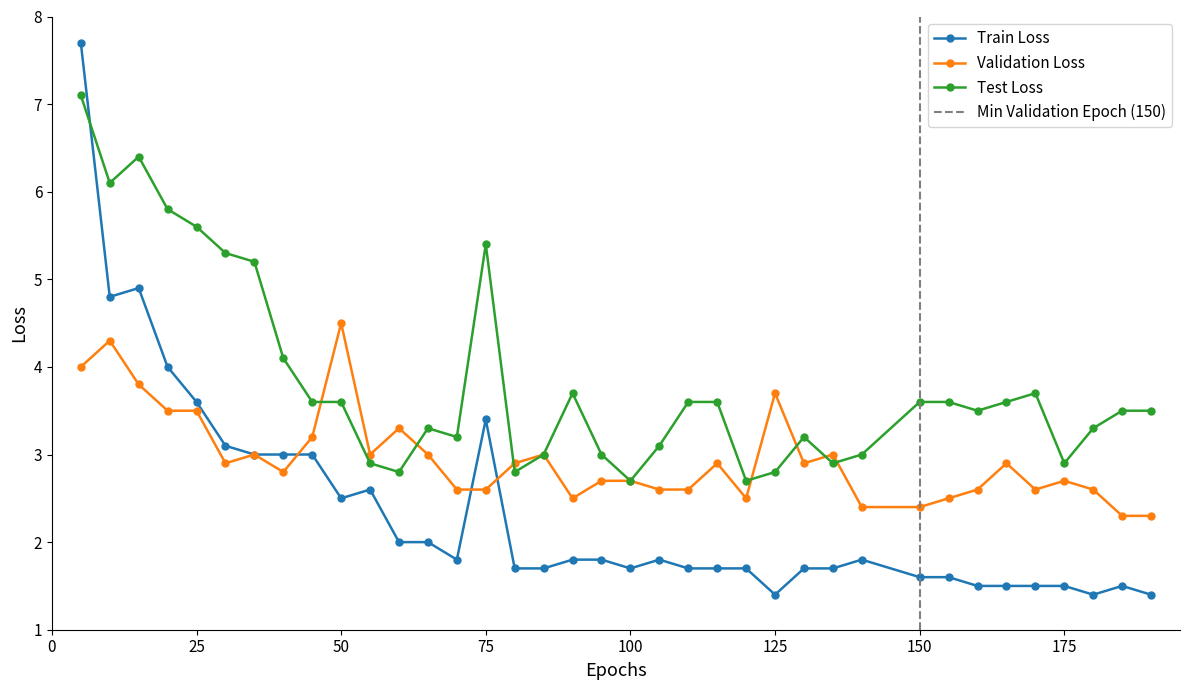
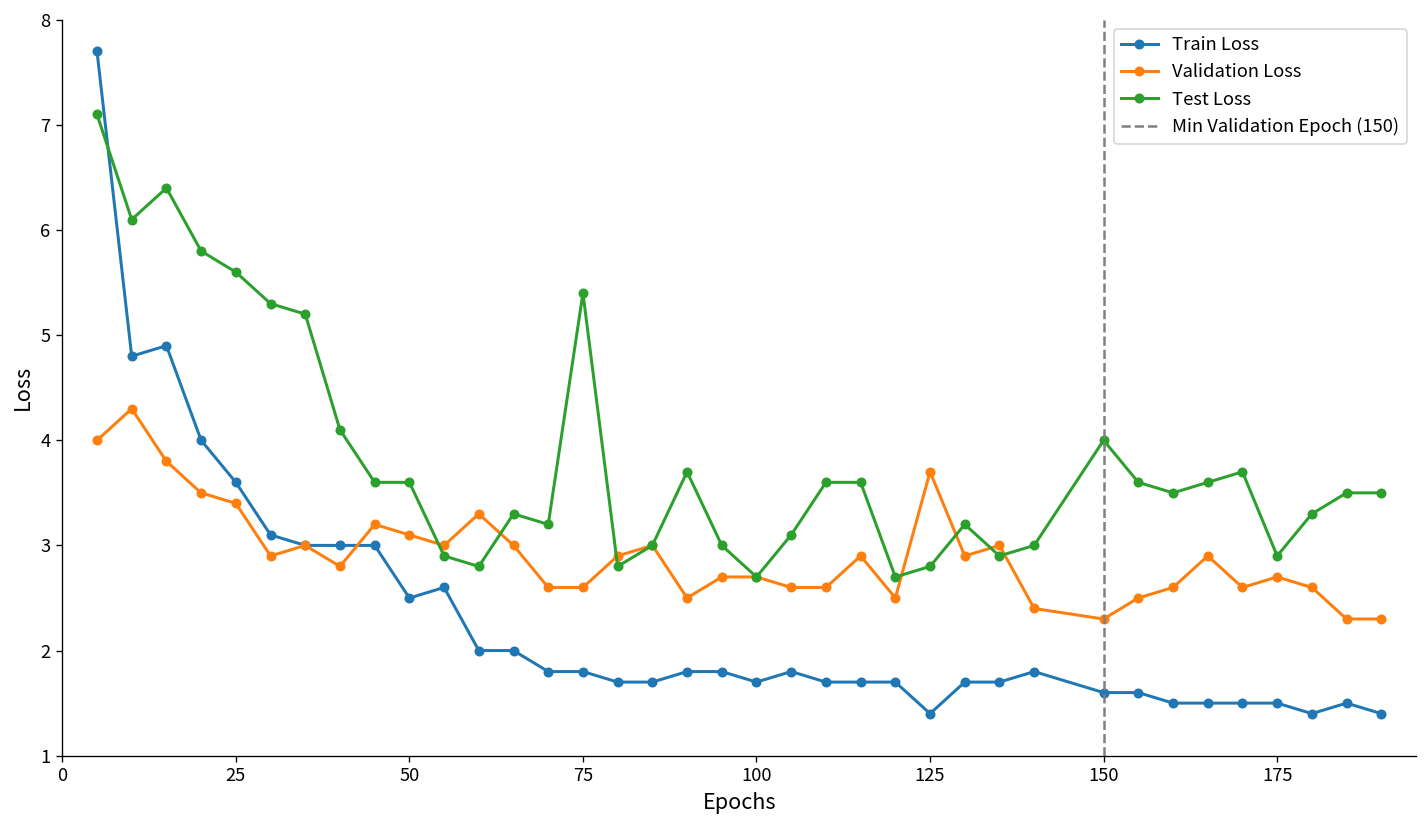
  {
    "Train Loss": {
      "25": 3.6,
      "50": 2.5,
-     "75": 3.4,
+     "75": 1.8,
      "100": 1.7,
      "125": 1.4,
      "150": 1.6,
      "175": 1.5
    },
    "Validation Loss": {
-     "25": 3.5,
-     "50": 4.5,
+     "25": 3.4,
+     "50": 3.1,
      "75": 2.6,
      "125": 3.7,
-     "150": 2.4,
+     "150": 2.3,
      "175": 2.7
    },
    "Test Loss": {
      "25": 5.6,
      "50": 3.6,
      "75": 5.4,
      "125": 2.8,
-     "150": 3.6,
+     "150": 4.0,
      "175": 2.9
    }
  }
